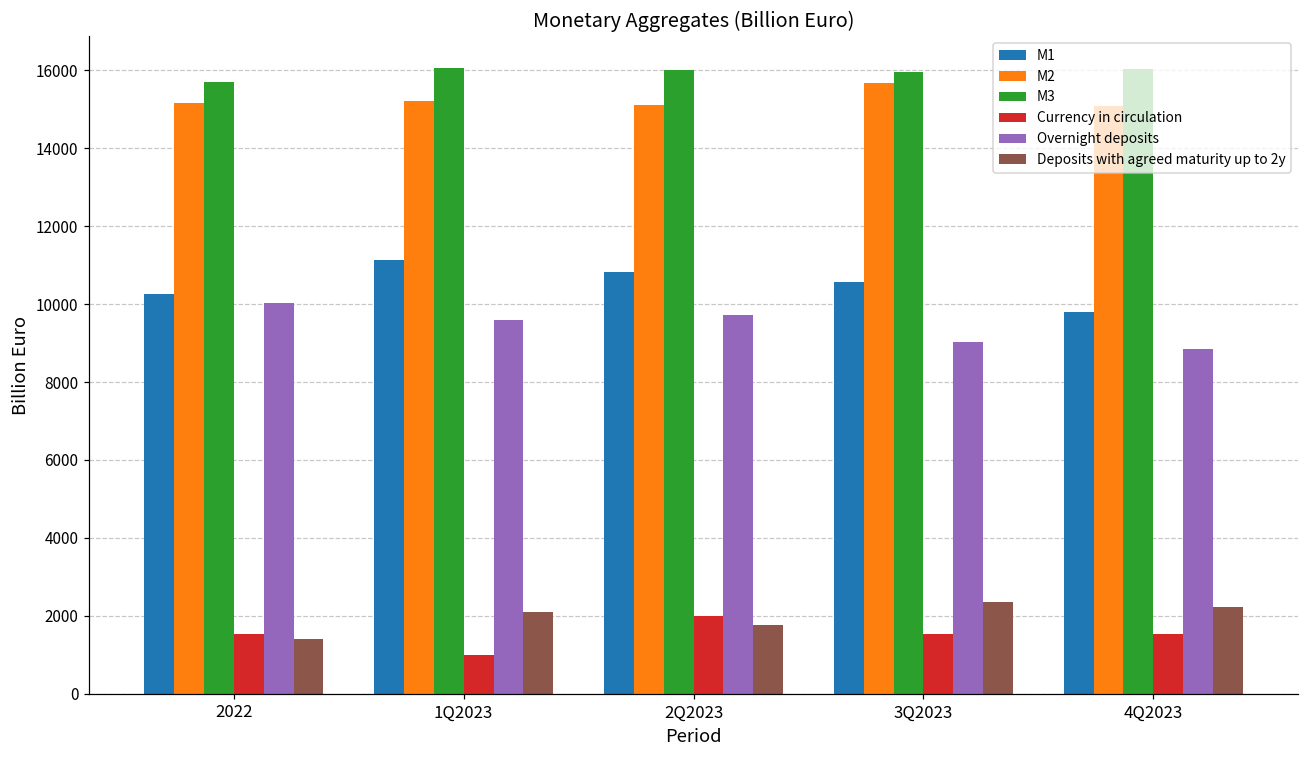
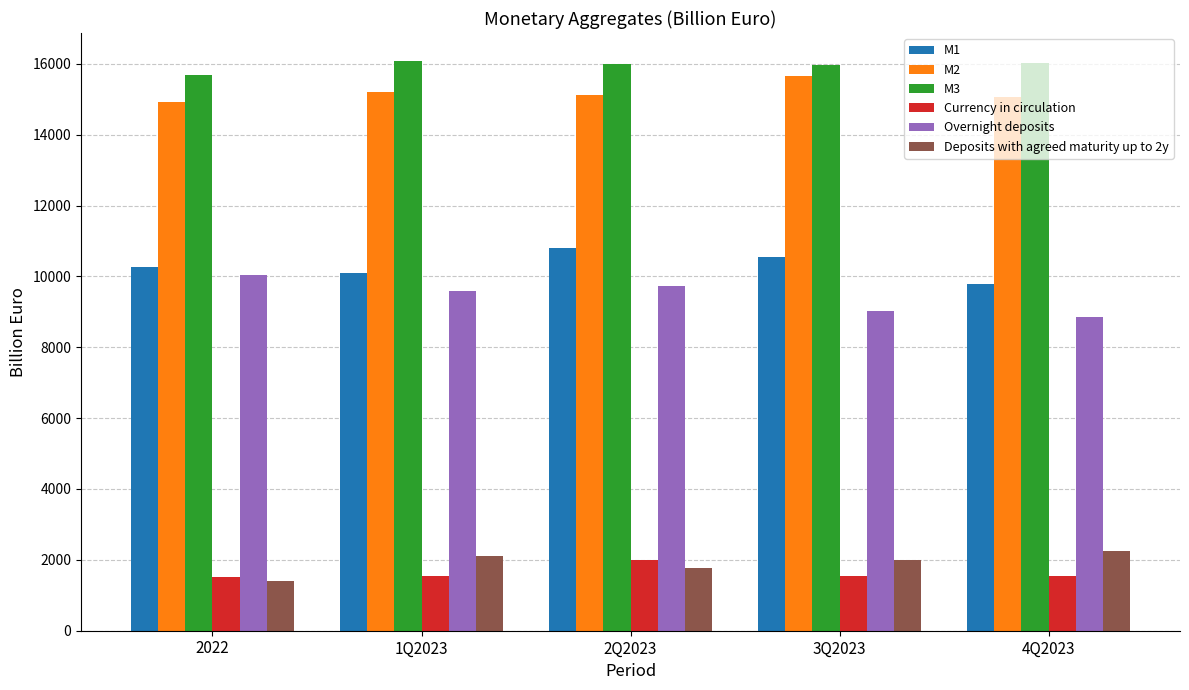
  {
    "M1": {
      "2022": 10300,
-     "1Q2023": 11100,
+     "1Q2023": 10100,
      "2Q2023": 10800,
      "3Q2023": 10600,
      "4Q2023": 9800
    },
    "M2": {
-     "2022": 15200,
+     "2022": 14900,
      "1Q2023": 15200,
      "2Q2023": 15100,
      "3Q2023": 15700
    },
    "M3": {
      "2022": 15700,
      "1Q2023": 16100,
      "2Q2023": 16000,
      "3Q2023": 16000
    },
    "Currency in circulation": {
      "2022": 1500,
-     "1Q2023": 1000,
+     "1Q2023": 1500,
      "2Q2023": 2000,
      "3Q2023": 1500,
      "4Q2023": 1500
    },
    "Overnight deposits": {
      "2022": 10000,
      "1Q2023": 9600,
      "2Q2023": 9700,
      "3Q2023": 9000,
      "4Q2023": 8800
    },
    "Deposits with agreed maturity up to 2y": {
      "2022": 1400,
      "1Q2023": 2100,
      "2Q2023": 1800,
-     "3Q2023": 2300,
+     "3Q2023": 2000,
      "4Q2023": 2200
    }
  }
